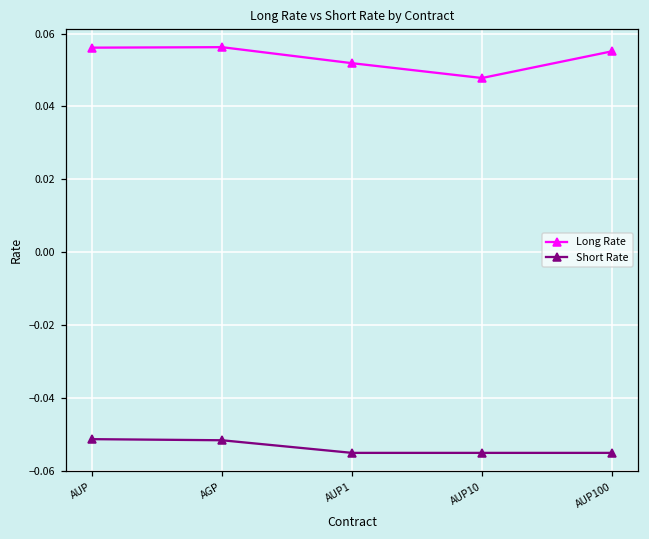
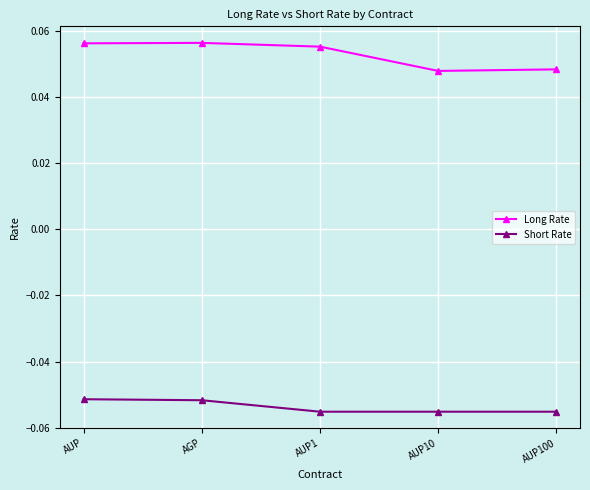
  {
    "Long Rate": {
      "AUP": 0.056,
      "AGP": 0.056,
-     "AUP1": 0.052,
+     "AUP1": 0.055,
      "AUP10": 0.048,
-     "AUP100": 0.055
+     "AUP100": 0.048
    },
    "Short Rate": {
      "AUP": -0.051,
      "AGP": -0.052,
      "AUP1": -0.055,
      "AUP10": -0.055,
      "AUP100": -0.055
    }
  }
